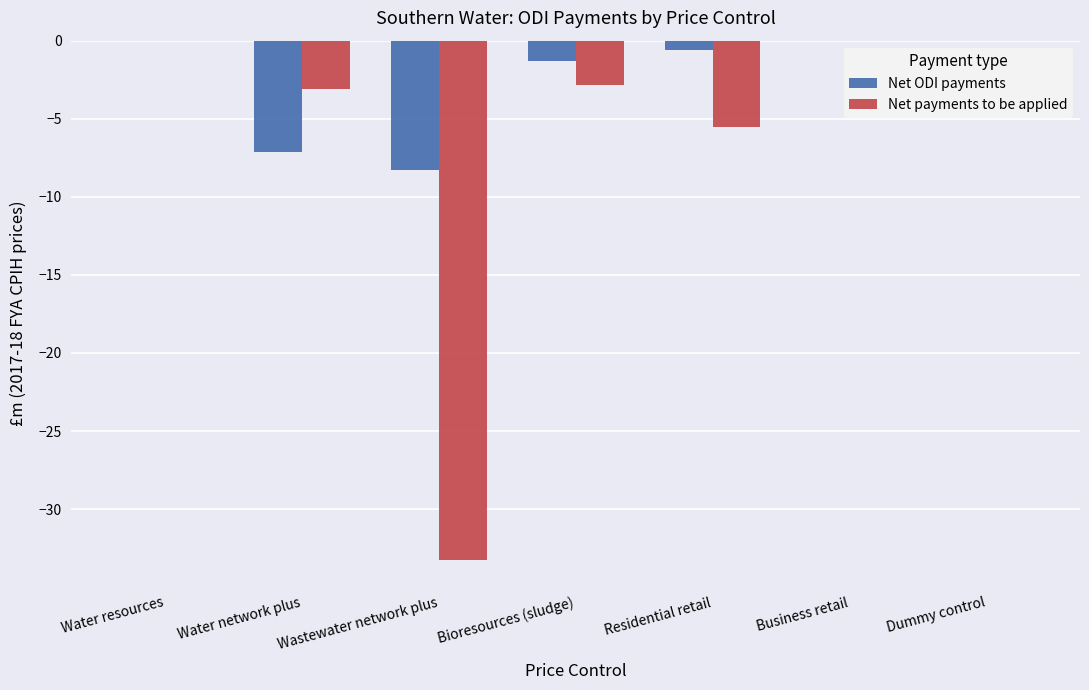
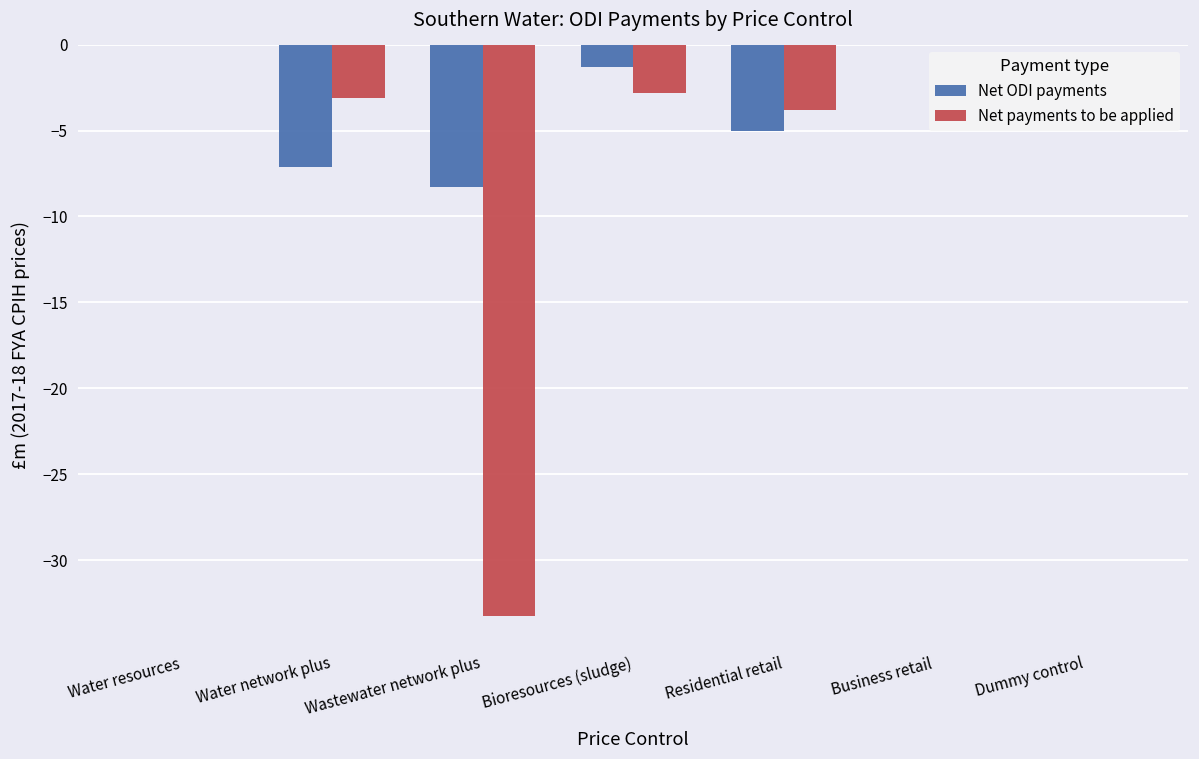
  {
    "Net ODI payments": {
      "Water resources": 0.0,
      "Water network plus": -7.1,
      "Wastewater network plus": -8.3,
      "Bioresources (sludge)": -1.3,
-     "Residential retail": -0.6,
+     "Residential retail": -5.0,
      "Business retail": 0.0,
      "Dummy control": 0.0
    },
    "Net payments to be applied": {
      "Water resources": 0.0,
      "Water network plus": -3.1,
      "Wastewater network plus": -33.3,
      "Bioresources (sludge)": -2.8,
-     "Residential retail": -5.5,
+     "Residential retail": -3.8,
      "Business retail": 0.0,
      "Dummy control": 0.0
    }
  }
